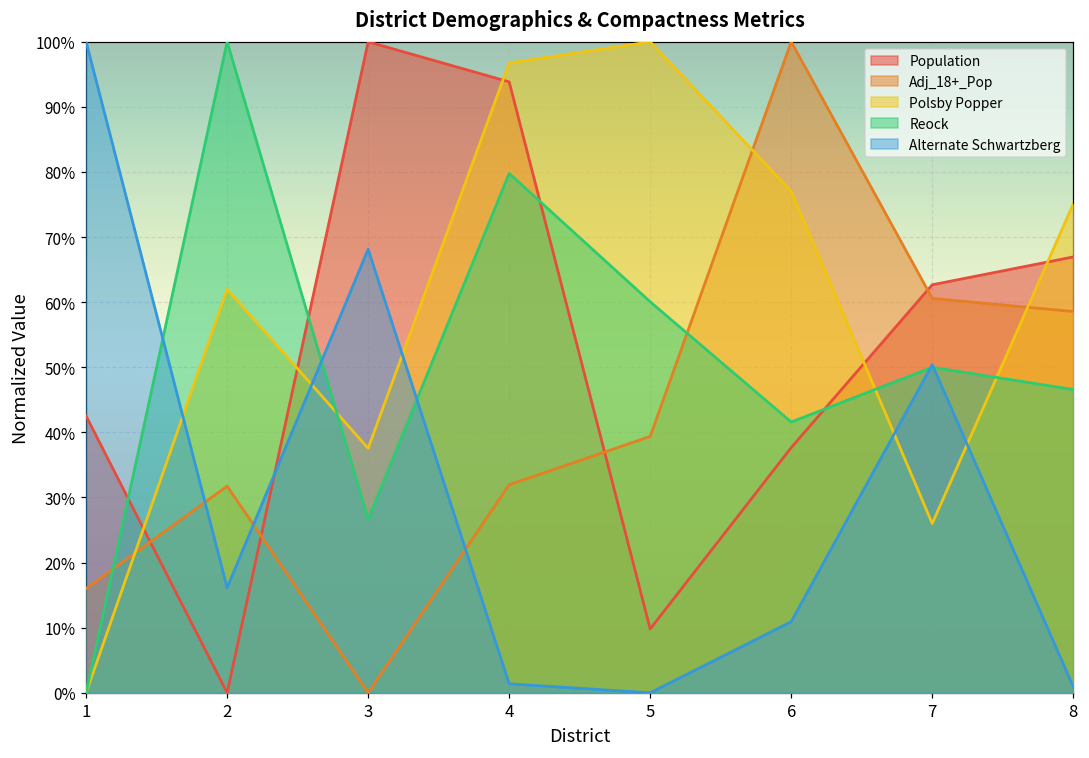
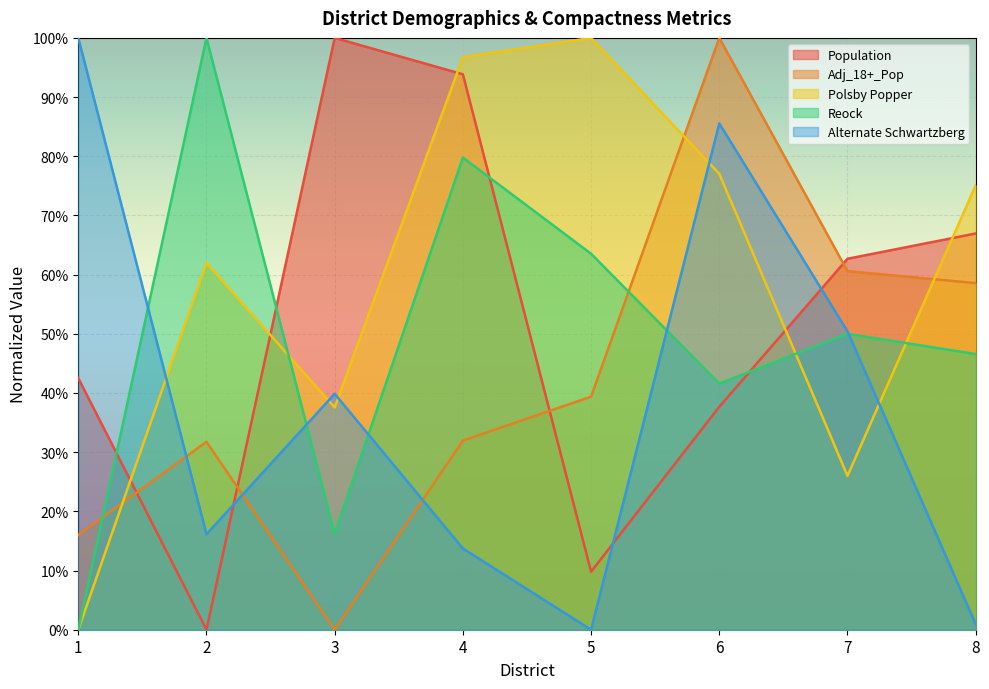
  {
    "Reock": {
      "2": "100%",
-     "3": "27%",
+     "3": "16%",
      "4": "80%",
-     "5": "60%",
+     "5": "64%",
      "6": "42%",
      "8": "47%"
    },
    "Alternate Schwartzberg": {
      "1": "100%",
      "2": "16%",
-     "3": "68%",
-     "4": "1%",
+     "3": "40%",
+     "4": "14%",
      "5": "0%",
-     "6": "11%",
+     "6": "86%",
      "8": "1%"
    }
  }
